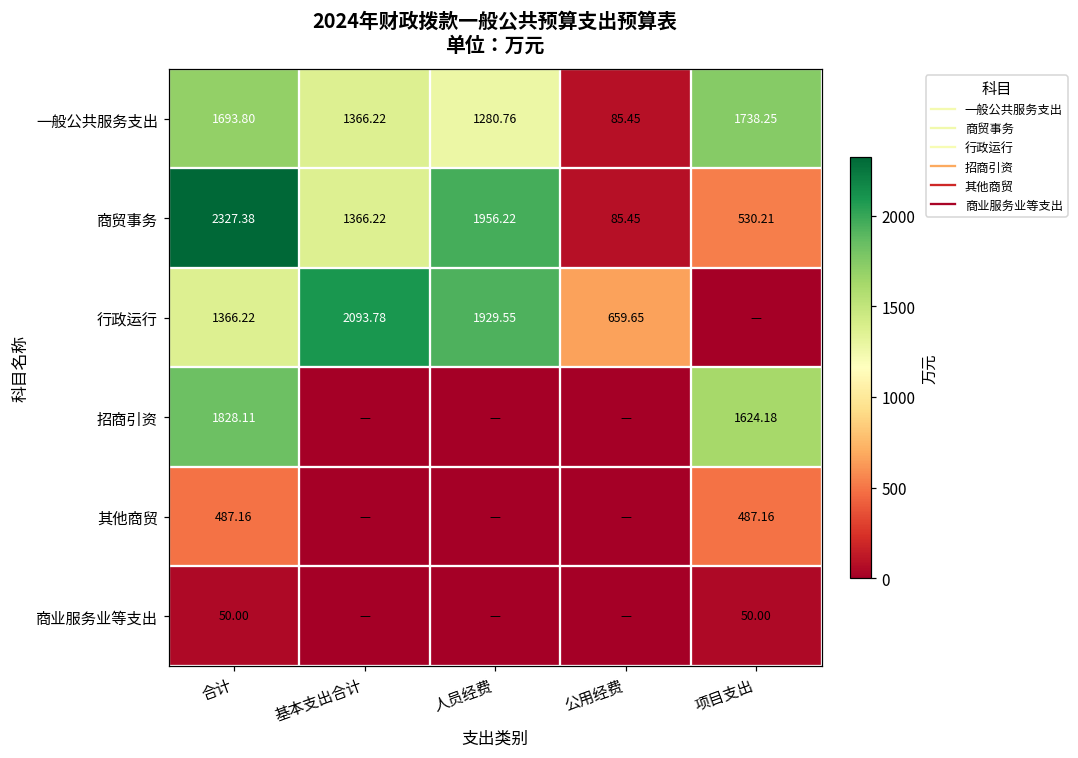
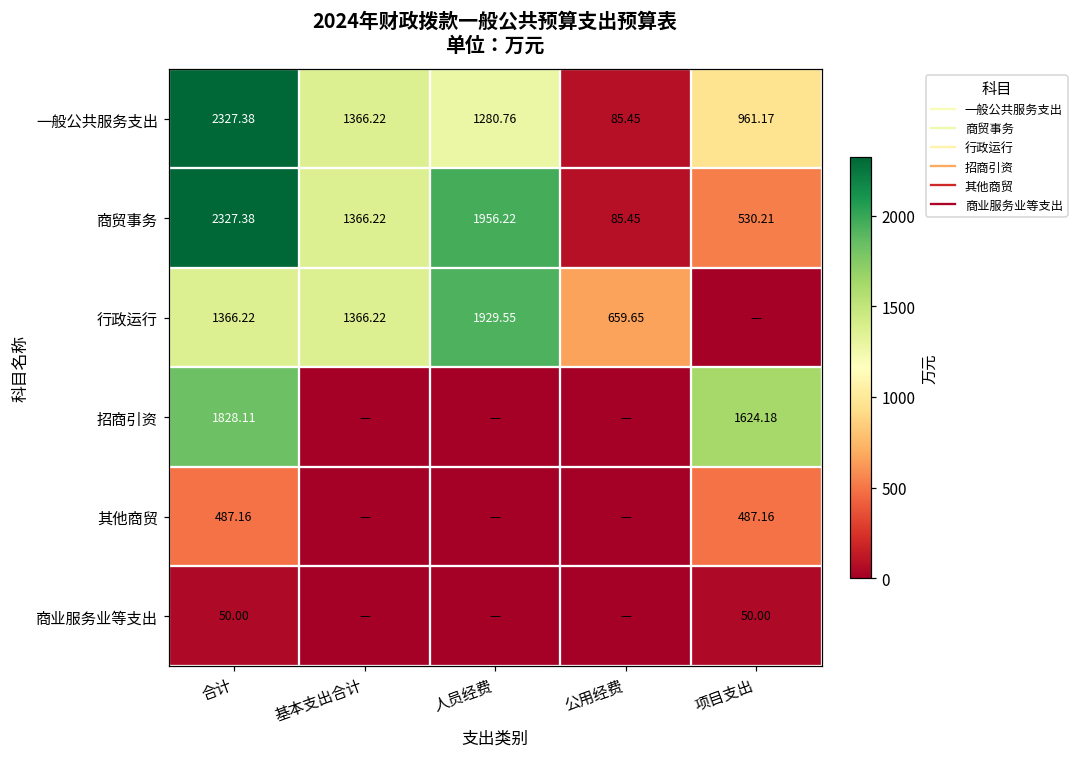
  {
    "一般公共服务支出": {
-     "合计": 1693.80,
+     "合计": 2327.38,
      "基本支出合计": 1366.22,
      "人员经费": 1280.76,
      "公用经费": 85.45,
-     "项目支出": 1738.25
+     "项目支出": 961.17
    },
    "商贸事务": {
      "合计": 2327.38,
      "基本支出合计": 1366.22,
      "人员经费": 1956.22,
      "公用经费": 85.45,
      "项目支出": 530.21
    },
    "行政运行": {
      "合计": 1366.22,
-     "基本支出合计": 2093.78,
+     "基本支出合计": 1366.22,
      "人员经费": 1929.55,
      "公用经费": 659.65
    },
    "招商引资": {
      "合计": 1828.11,
      "项目支出": 1624.18
    },
    "其他商贸": {
      "合计": 487.16,
      "项目支出": 487.16
    },
    "商业服务业等支出": {
      "合计": 50.00,
      "项目支出": 50.00
    }
  }
